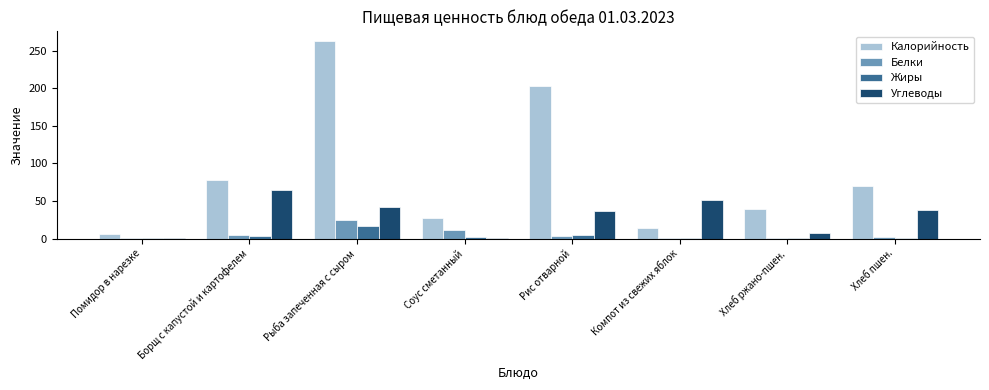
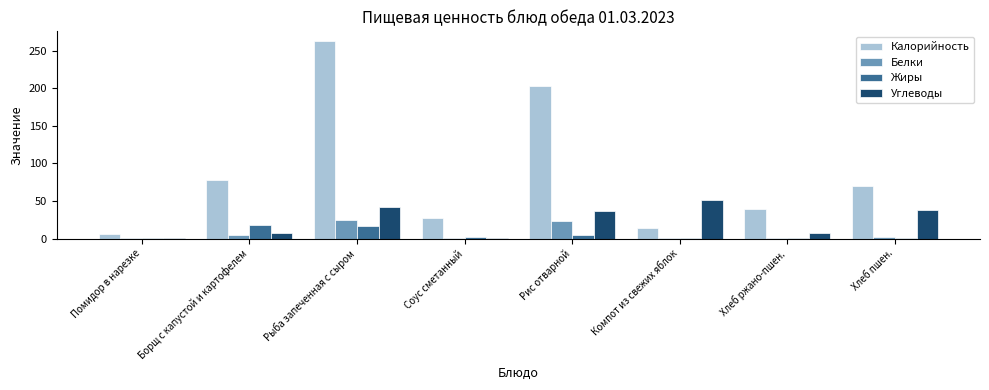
  {
    "Калорийность": {
      "Помидор в нарезке": 10,
      "Борщ с капустой и картофелем": 80,
      "Рыба запеченная с сыром": 260,
      "Соус сметанный": 30,
      "Рис отварной": 200,
      "Компот из свежих яблок": 10,
      "Хлеб ржано-пшен.": 40,
      "Хлеб пшен.": 70
    },
    "Белки": {
      "Борщ с капустой и картофелем": 0,
      "Рыба запеченная с сыром": 20,
-     "Соус сметанный": 10,
-     "Рис отварной": 0
+     "Соус сметанный": 0,
+     "Рис отварной": 20
    },
    "Жиры": {
-     "Борщ с капустой и картофелем": 0,
+     "Борщ с капустой и картофелем": 20,
      "Рыба запеченная с сыром": 20,
      "Рис отварной": 0
    },
    "Углеводы": {
-     "Борщ с капустой и картофелем": 60,
+     "Борщ с капустой и картофелем": 10,
      "Рыба запеченная с сыром": 40,
      "Рис отварной": 40,
      "Компот из свежих яблок": 50,
      "Хлеб ржано-пшен.": 10,
      "Хлеб пшен.": 40
    }
  }
